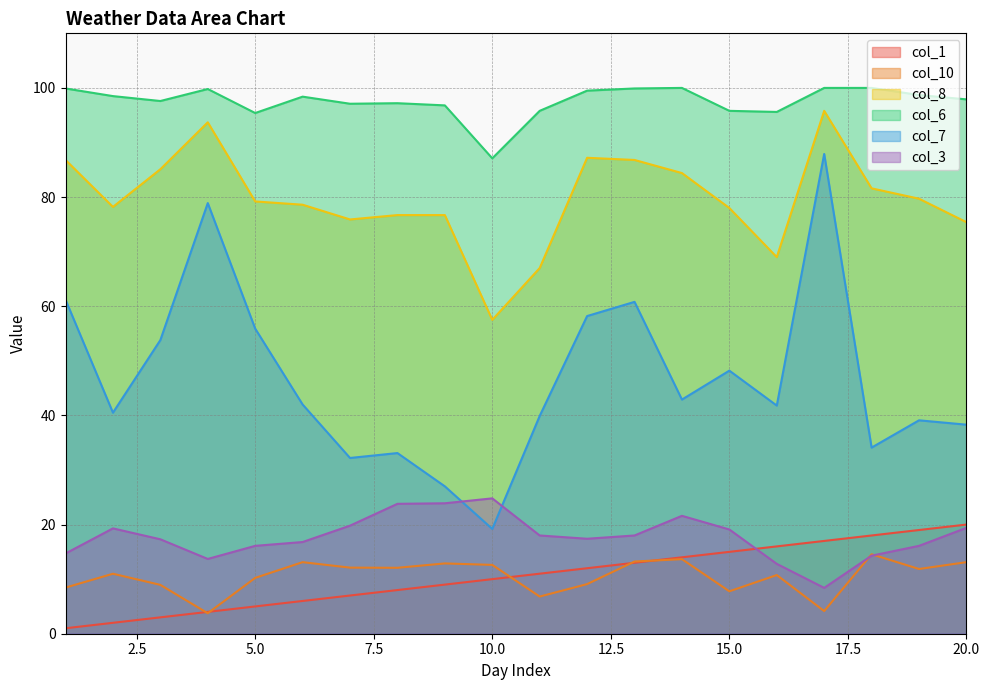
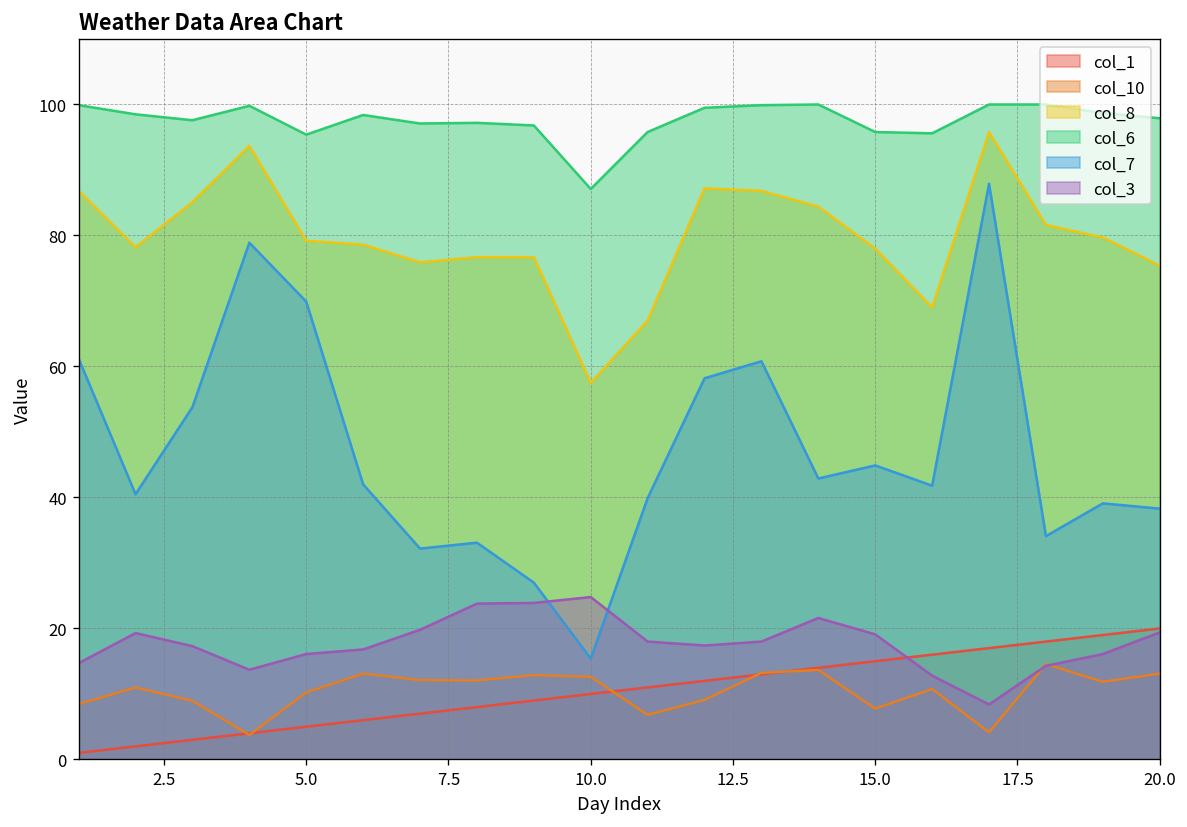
  {
    "col_6": {
      "5.0": 95,
      "10.0": 87,
      "15.0": 96,
      "20.0": 98
    },
    "col_7": {
-     "5.0": 56,
-     "10.0": 19,
-     "15.0": 48,
+     "5.0": 70,
+     "10.0": 15,
+     "15.0": 45,
      "20.0": 38
    },
    "col_3": {
      "5.0": 16,
      "10.0": 25,
      "15.0": 19,
      "20.0": 19
    }
  }
